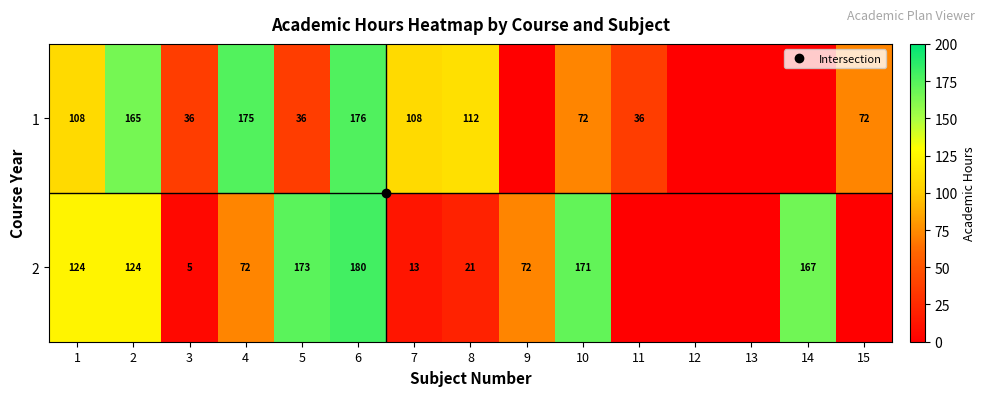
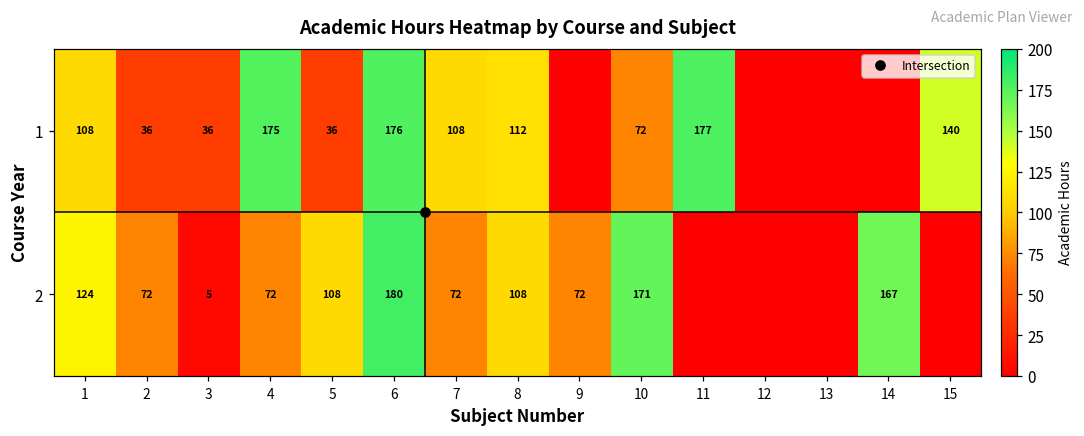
  {
    "1": {
      "1": 108,
-     "2": 165,
+     "2": 36,
      "3": 36,
      "4": 175,
      "5": 36,
      "6": 176,
      "7": 108,
      "8": 112,
      "10": 72,
-     "11": 36,
-     "15": 72
+     "11": 177,
+     "15": 140
    },
    "2": {
      "1": 124,
-     "2": 124,
+     "2": 72,
      "3": 5,
      "4": 72,
-     "5": 173,
+     "5": 108,
      "6": 180,
-     "7": 13,
-     "8": 21,
+     "7": 72,
+     "8": 108,
      "9": 72,
      "10": 171,
      "14": 167
    }
  }
